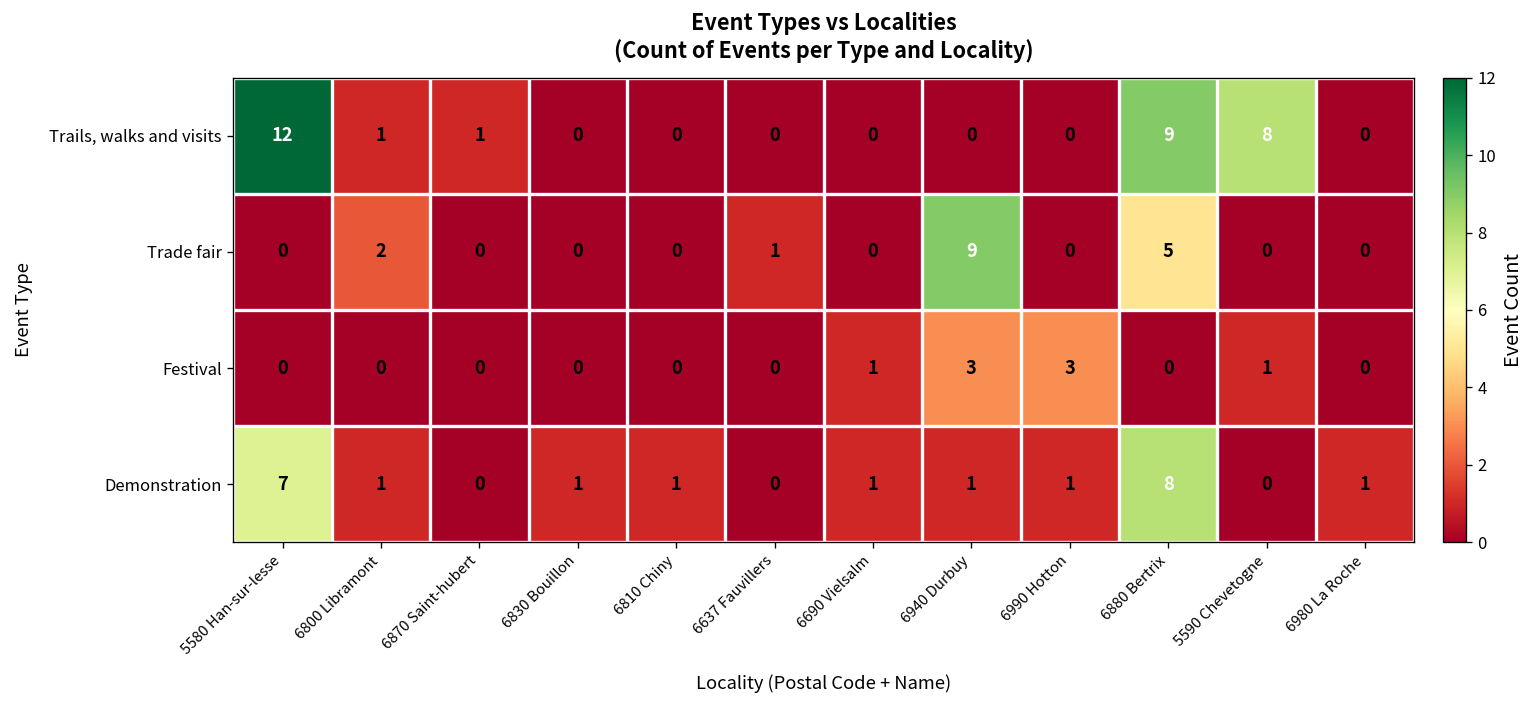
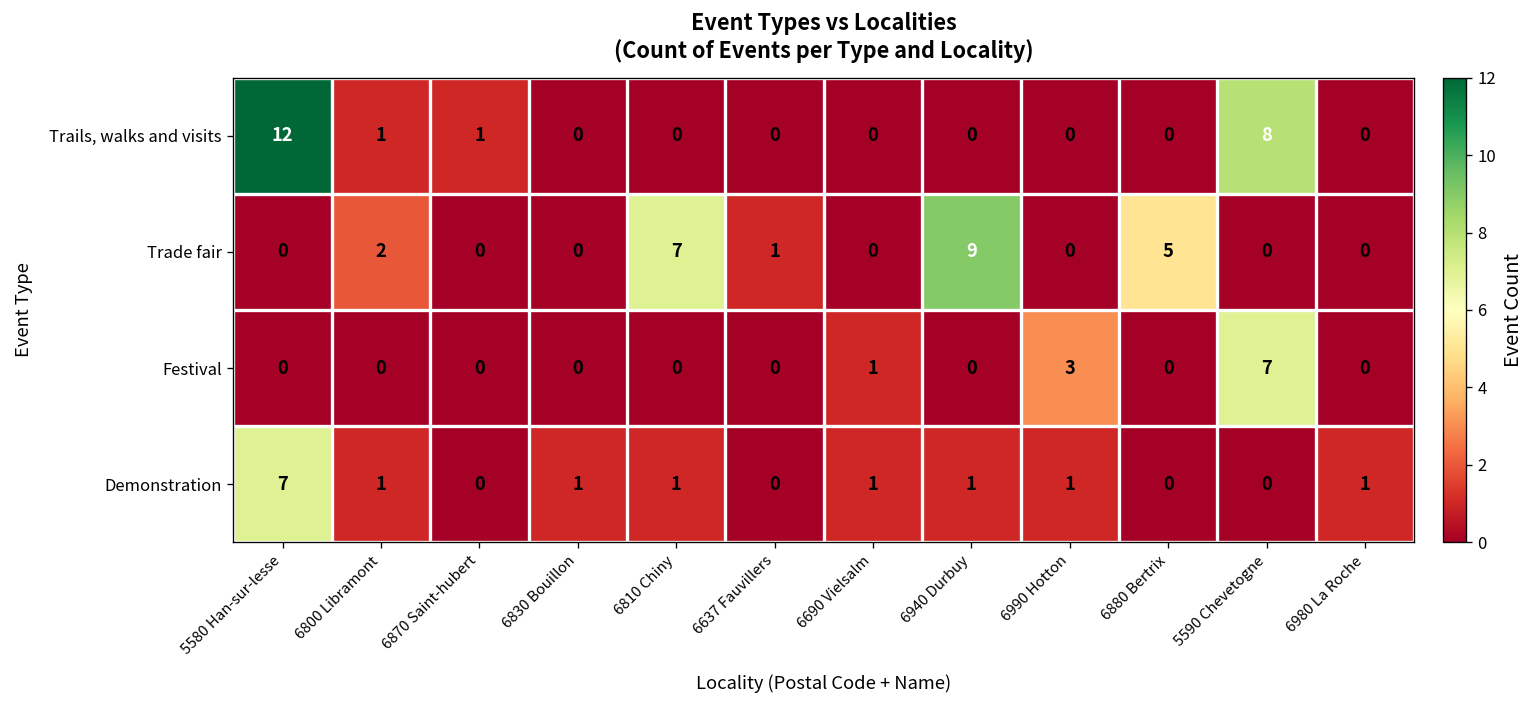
  {
    "Trails, walks and visits": {
      "5580 Han-sur-lesse": 12,
      "6800 Libramont": 1,
      "6870 Saint-hubert": 1,
      "6830 Bouillon": 0,
      "6810 Chiny": 0,
      "6637 Fauvillers": 0,
      "6690 Vielsalm": 0,
      "6940 Durbuy": 0,
      "6990 Hotton": 0,
-     "6880 Bertrix": 9,
+     "6880 Bertrix": 0,
      "5590 Chevetogne": 8,
      "6980 La Roche": 0
    },
    "Trade fair": {
      "5580 Han-sur-lesse": 0,
      "6800 Libramont": 2,
      "6870 Saint-hubert": 0,
      "6830 Bouillon": 0,
-     "6810 Chiny": 0,
+     "6810 Chiny": 7,
      "6637 Fauvillers": 1,
      "6690 Vielsalm": 0,
      "6940 Durbuy": 9,
      "6990 Hotton": 0,
      "6880 Bertrix": 5,
      "5590 Chevetogne": 0,
      "6980 La Roche": 0
    },
    "Festival": {
      "5580 Han-sur-lesse": 0,
      "6800 Libramont": 0,
      "6870 Saint-hubert": 0,
      "6830 Bouillon": 0,
      "6810 Chiny": 0,
      "6637 Fauvillers": 0,
      "6690 Vielsalm": 1,
-     "6940 Durbuy": 3,
+     "6940 Durbuy": 0,
      "6990 Hotton": 3,
      "6880 Bertrix": 0,
-     "5590 Chevetogne": 1,
+     "5590 Chevetogne": 7,
      "6980 La Roche": 0
    },
    "Demonstration": {
      "5580 Han-sur-lesse": 7,
      "6800 Libramont": 1,
      "6870 Saint-hubert": 0,
      "6830 Bouillon": 1,
      "6810 Chiny": 1,
      "6637 Fauvillers": 0,
      "6690 Vielsalm": 1,
      "6940 Durbuy": 1,
      "6990 Hotton": 1,
-     "6880 Bertrix": 8,
+     "6880 Bertrix": 0,
      "5590 Chevetogne": 0,
      "6980 La Roche": 1
    }
  }
